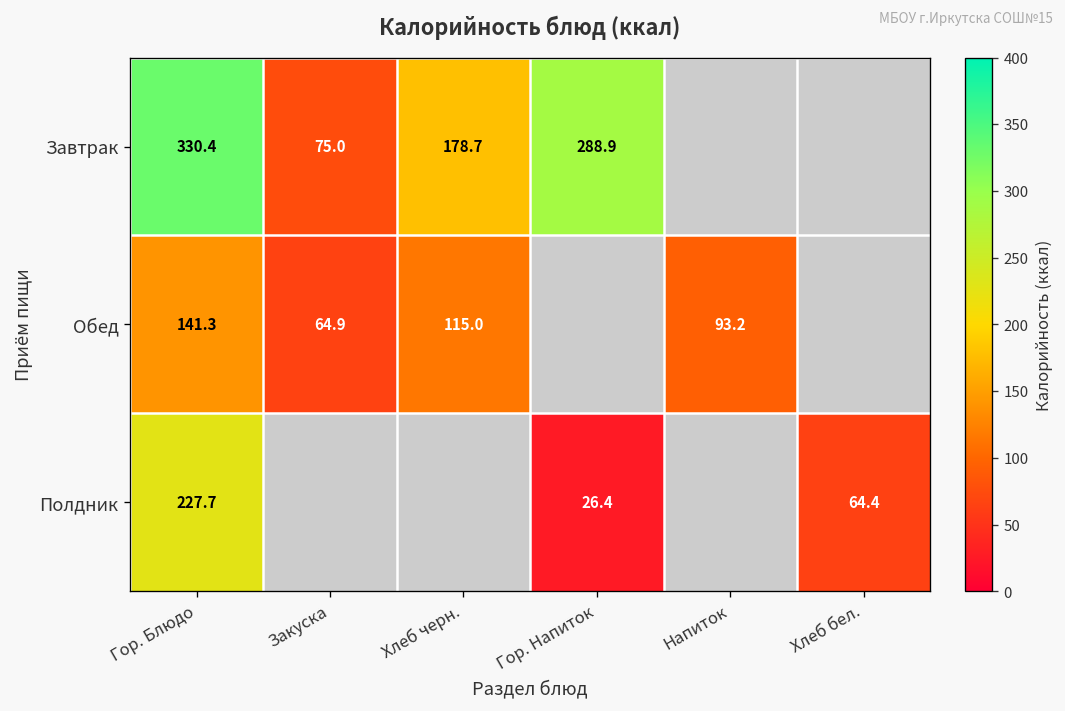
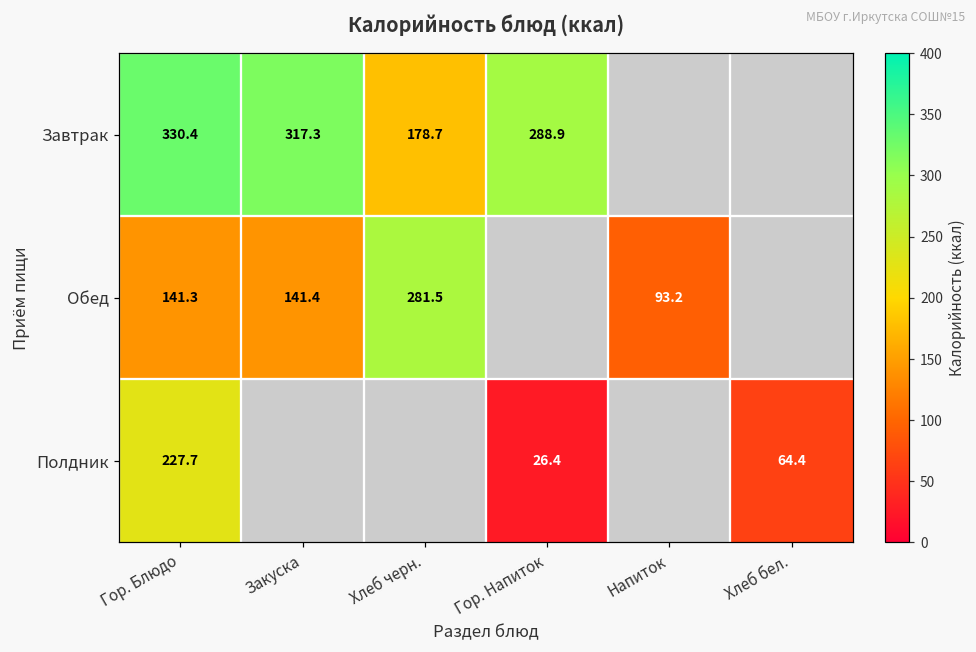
  {
    "Завтрак": {
      "Гор. Блюдо": 330.4,
-     "Закуска": 75.0,
+     "Закуска": 317.3,
      "Хлеб черн.": 178.7,
      "Гор. Напиток": 288.9
    },
    "Обед": {
      "Гор. Блюдо": 141.3,
-     "Закуска": 64.9,
-     "Хлеб черн.": 115.0,
+     "Закуска": 141.4,
+     "Хлеб черн.": 281.5,
      "Напиток": 93.2
    },
    "Полдник": {
      "Гор. Блюдо": 227.7,
      "Гор. Напиток": 26.4,
      "Хлеб бел.": 64.4
    }
  }
